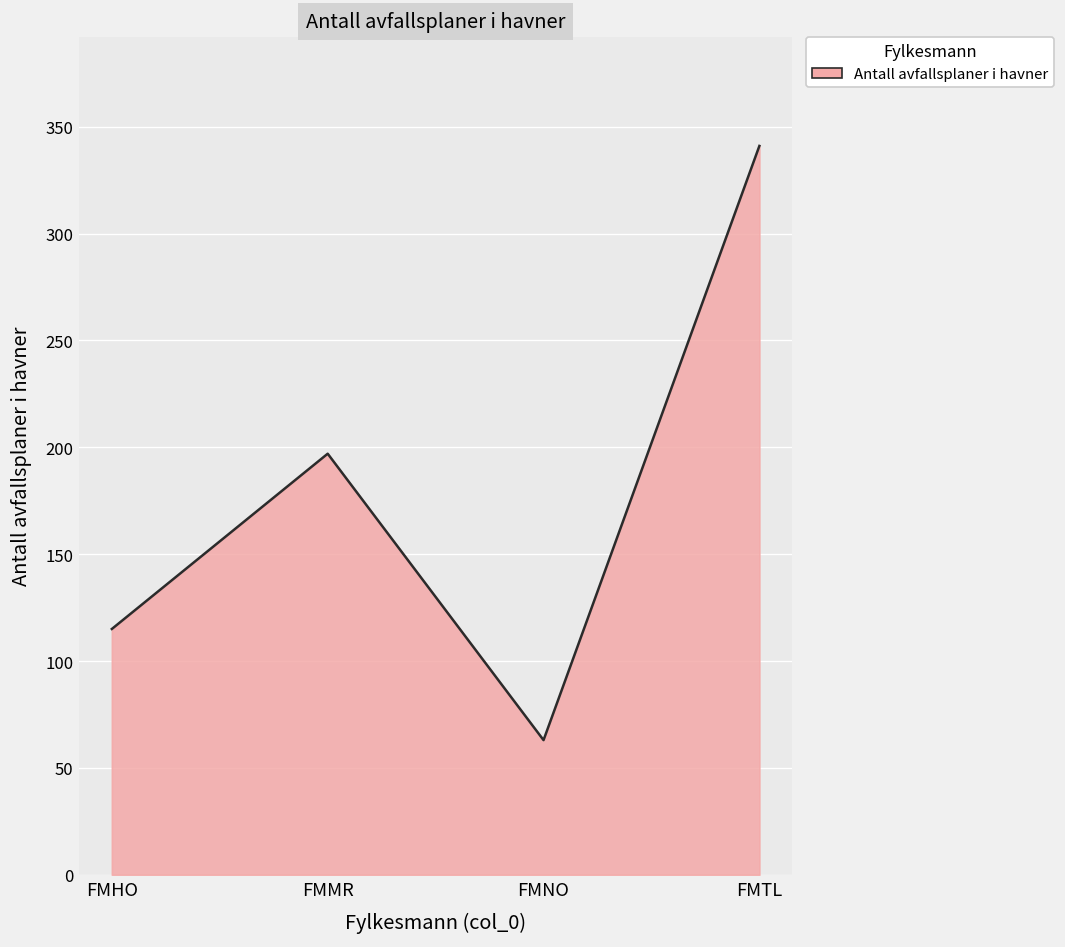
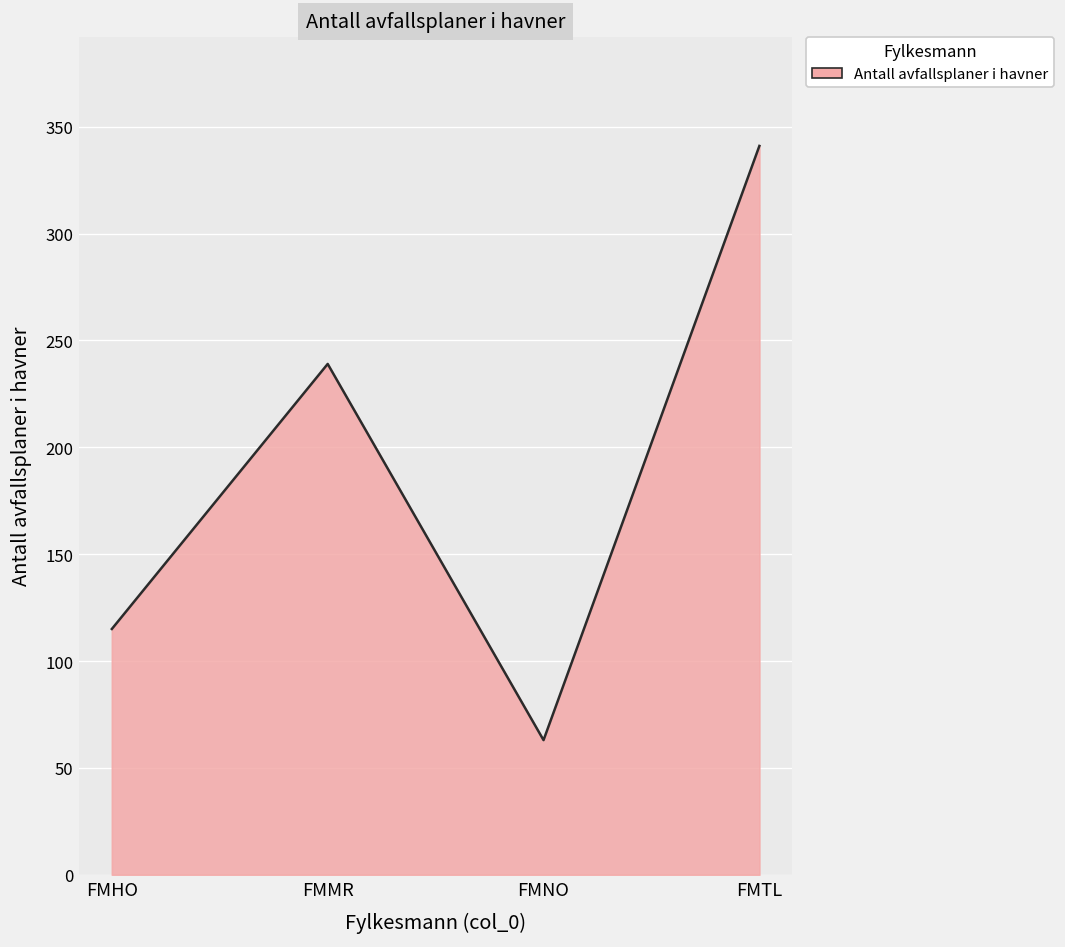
  {
    "FMHO": 115,
-   "FMMR": 197,
+   "FMMR": 239,
    "FMNO": 63,
    "FMTL": 341
  }
